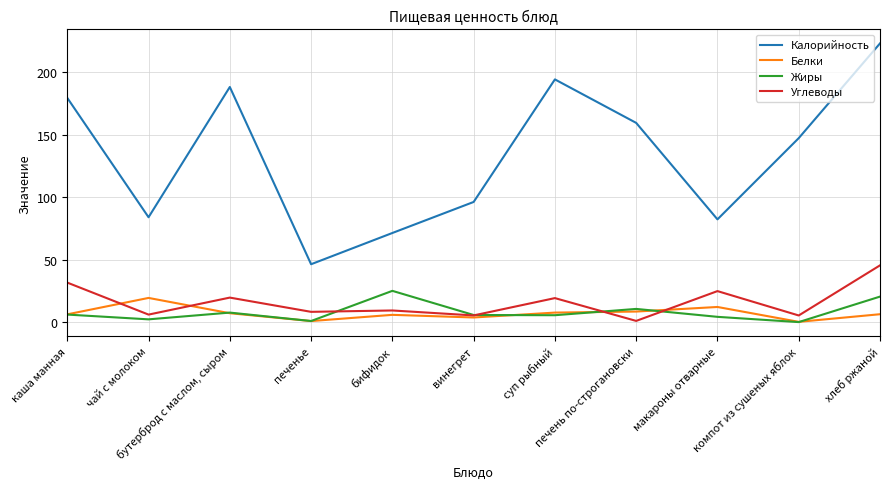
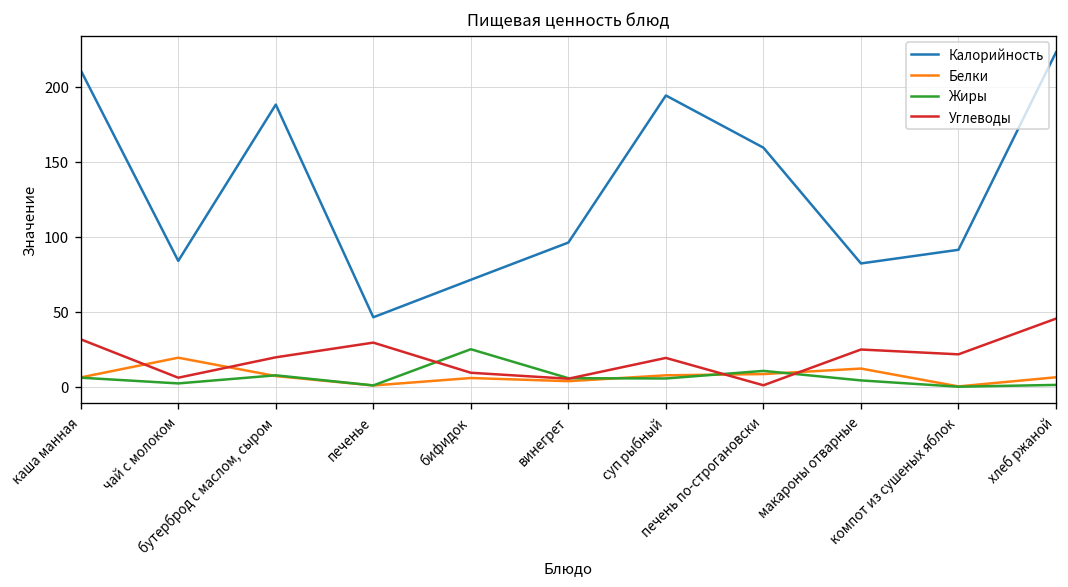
  {
    "Калорийность": {
-     "каша манная": 179,
+     "каша манная": 211,
      "чай с молоком": 84,
      "бутерброд с маслом, сыром": 188,
      "печенье": 46,
      "бифидок": 71,
      "винегрет": 96,
      "суп рыбный": 194,
      "печень по-строгановски": 159,
      "макароны отварные": 82,
-     "компот из сушеных яблок": 147,
+     "компот из сушеных яблок": 91,
      "хлеб ржаной": 223
    },
    "Белки": {
      "чай с молоком": 19,
      "бифидок": 6,
      "суп рыбный": 8,
      "печень по-строгановски": 8,
      "макароны отварные": 12,
      "хлеб ржаной": 6
    },
    "Жиры": {
      "чай с молоком": 2,
      "бифидок": 25,
      "суп рыбный": 6,
      "печень по-строгановски": 11,
      "макароны отварные": 4,
-     "хлеб ржаной": 20
+     "хлеб ржаной": 1
    },
    "Углеводы": {
      "каша манная": 32,
      "чай с молоком": 6,
      "бутерброд с маслом, сыром": 20,
-     "печенье": 8,
+     "печенье": 29,
      "бифидок": 9,
      "суп рыбный": 19,
      "печень по-строгановски": 1,
      "макароны отварные": 25,
-     "компот из сушеных яблок": 5,
+     "компот из сушеных яблок": 22,
      "хлеб ржаной": 45
    }
  }
